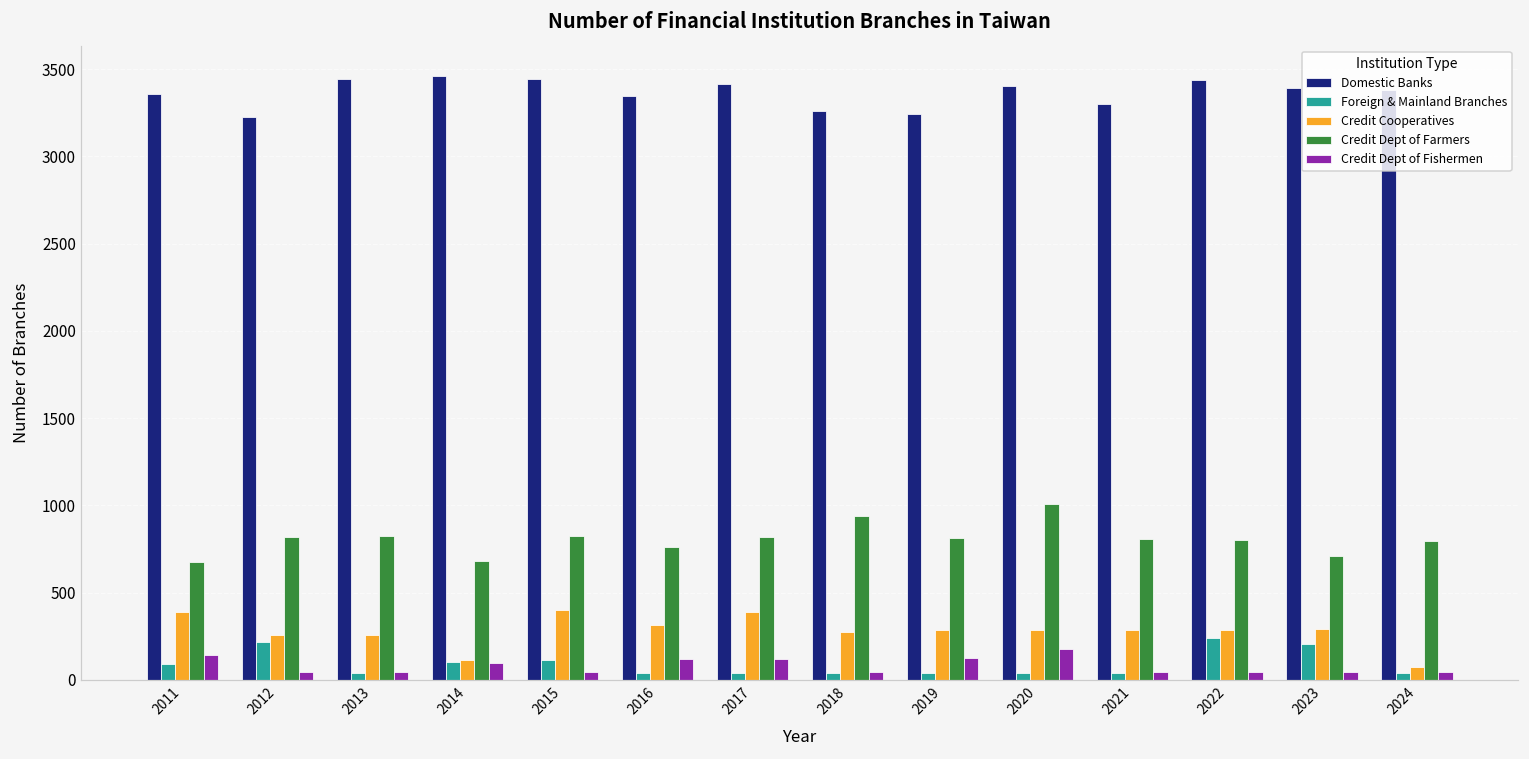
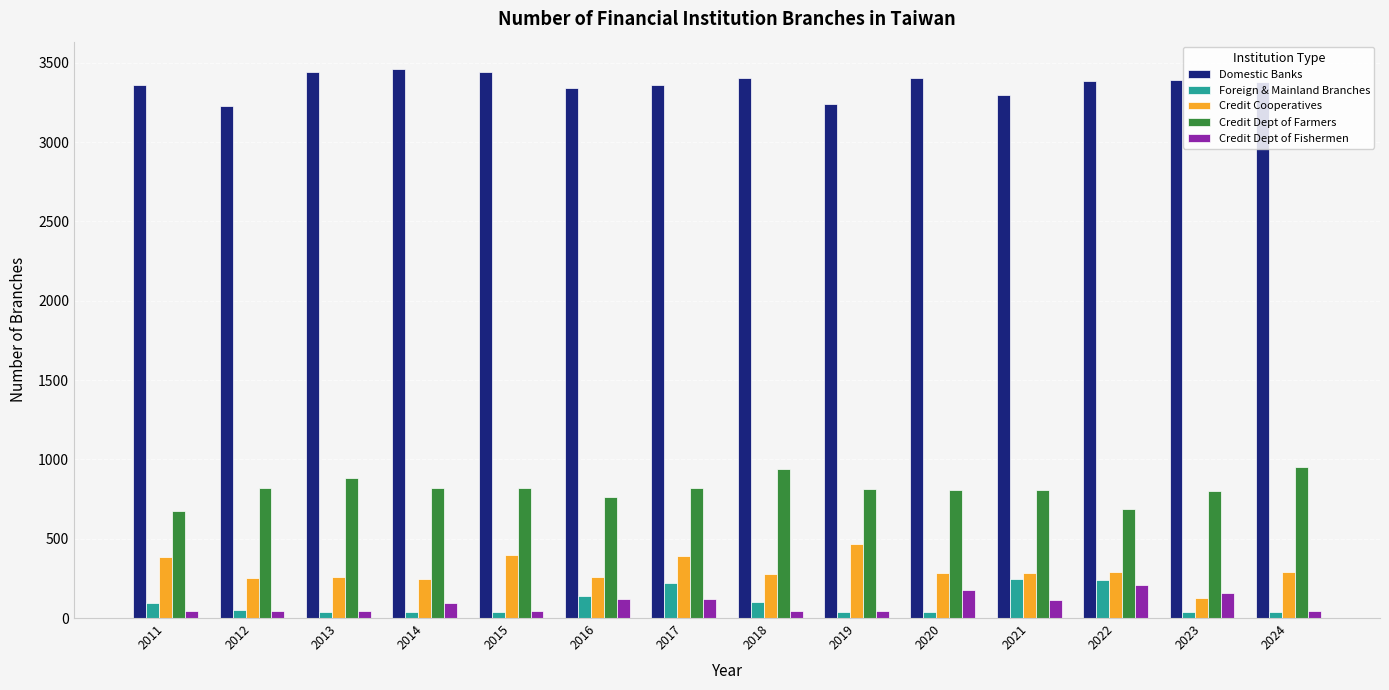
  {
    "Domestic Banks": {
      "2011": 3360,
      "2012": 3230,
      "2013": 3440,
      "2014": 3460,
      "2015": 3440,
      "2016": 3340,
-     "2017": 3420,
-     "2018": 3260,
+     "2017": 3360,
+     "2018": 3400,
      "2019": 3240,
      "2020": 3400,
      "2021": 3300,
-     "2022": 3440,
+     "2022": 3380,
      "2023": 3390
    },
    "Foreign & Mainland Branches": {
      "2011": 90,
-     "2012": 220,
+     "2012": 50,
      "2013": 40,
-     "2014": 100,
-     "2015": 110,
-     "2016": 40,
-     "2017": 40,
-     "2018": 40,
+     "2014": 40,
+     "2015": 40,
+     "2016": 140,
+     "2017": 220,
+     "2018": 100,
      "2019": 40,
      "2020": 40,
-     "2021": 40,
+     "2021": 250,
      "2022": 240,
-     "2023": 210,
+     "2023": 40,
      "2024": 40
    },
    "Credit Cooperatives": {
      "2011": 390,
      "2012": 260,
      "2013": 260,
-     "2014": 110,
+     "2014": 250,
      "2015": 400,
-     "2016": 320,
+     "2016": 260,
      "2017": 390,
      "2018": 280,
-     "2019": 280,
+     "2019": 460,
      "2020": 290,
      "2021": 290,
      "2022": 290,
-     "2023": 290,
-     "2024": 70
+     "2023": 130,
+     "2024": 290
    },
    "Credit Dept of Farmers": {
      "2011": 670,
      "2012": 820,
-     "2013": 820,
-     "2014": 680,
+     "2013": 880,
+     "2014": 820,
      "2015": 820,
      "2016": 760,
      "2017": 820,
      "2018": 940,
      "2019": 810,
-     "2020": 1010,
+     "2020": 810,
      "2021": 810,
-     "2022": 800,
-     "2023": 710,
-     "2024": 800
+     "2022": 690,
+     "2023": 800,
+     "2024": 960
    },
    "Credit Dept of Fishermen": {
-     "2011": 140,
+     "2011": 40,
      "2012": 40,
      "2013": 40,
      "2014": 100,
      "2015": 40,
      "2016": 120,
      "2017": 120,
      "2018": 40,
-     "2019": 130,
+     "2019": 40,
      "2020": 180,
-     "2021": 40,
-     "2022": 40,
-     "2023": 40,
+     "2021": 110,
+     "2022": 210,
+     "2023": 160,
      "2024": 40
    }
  }
